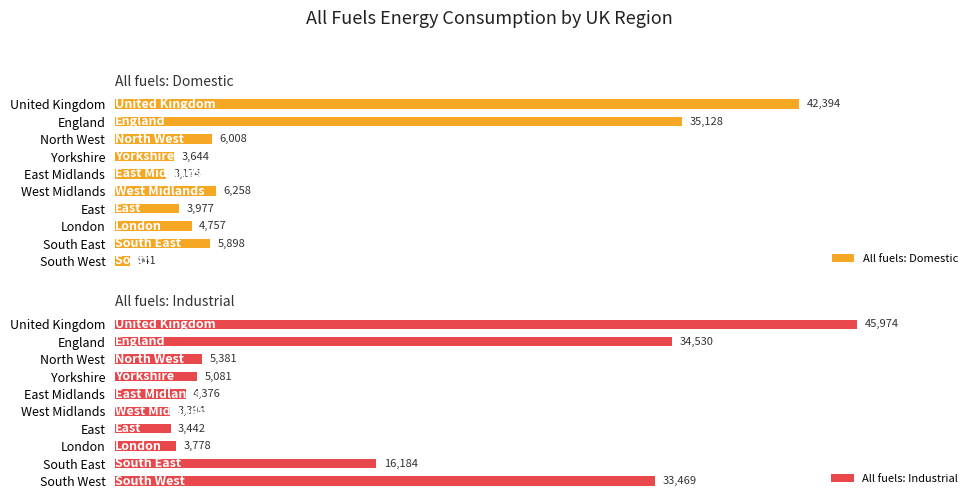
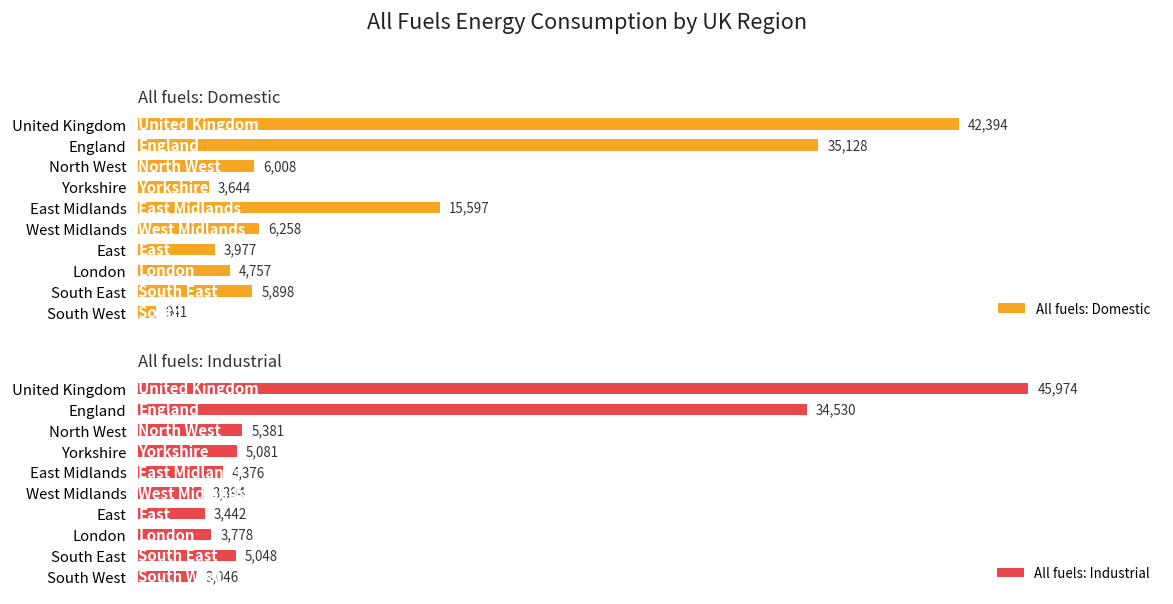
  {
    "All fuels: Domestic": {
      "United Kingdom": "42,394",
      "England": "35,128",
      "North West": "6,008",
      "Yorkshire": "3,644",
-     "East Midlands": "3,174",
+     "East Midlands": "15,597",
      "West Midlands": "6,258",
      "East": "3,977",
      "London": "4,757",
      "South East": "5,898",
      "South West": "941"
    },
    "All fuels: Industrial": {
      "United Kingdom": "45,974",
      "England": "34,530",
      "North West": "5,381",
      "Yorkshire": "5,081",
      "East Midlands": "4,376",
      "West Midlands": "3,394",
      "East": "3,442",
      "London": "3,778",
-     "South East": "16,184",
-     "South West": "33,469"
+     "South East": "5,048",
+     "South West": "3,046"
    }
  }
